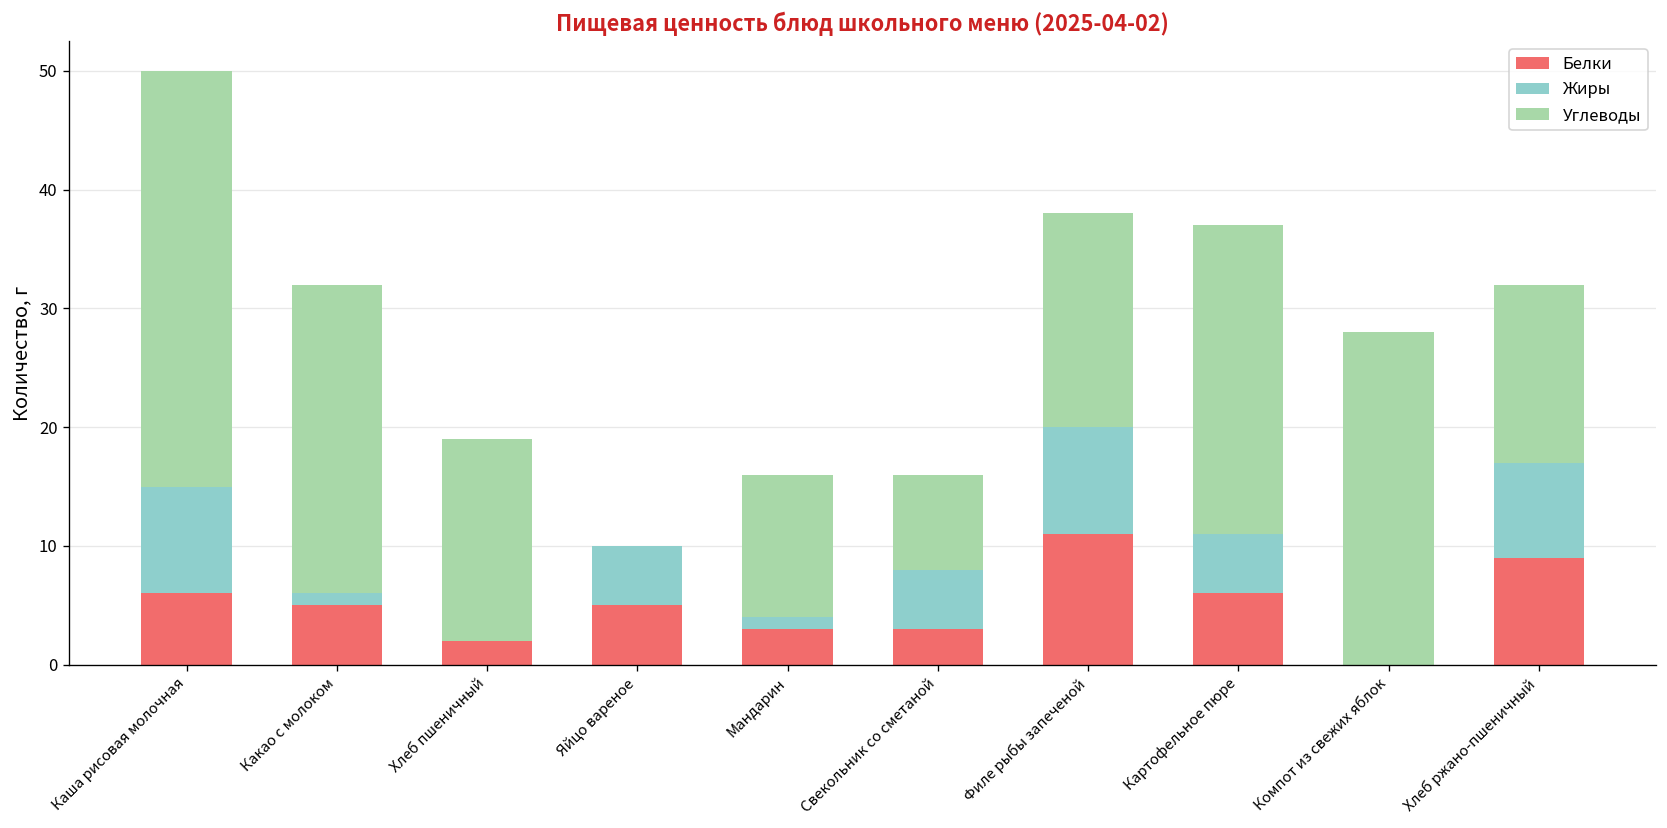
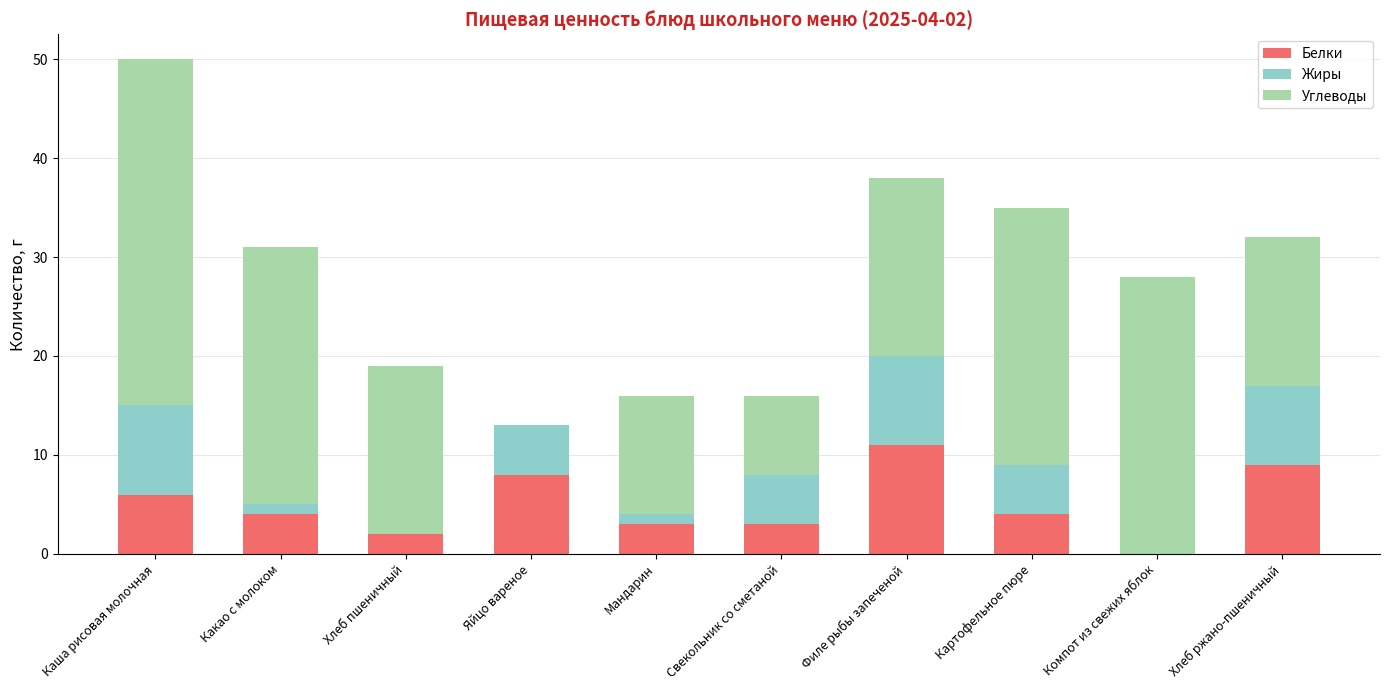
  {
    "Белки": {
      "Каша рисовая молочная": 6,
-     "Какао с молоком": 5,
+     "Какао с молоком": 4,
      "Хлеб пшеничный": 2,
-     "Яйцо вареное": 5,
+     "Яйцо вареное": 8,
      "Мандарин": 3,
      "Свекольник со сметаной": 3,
      "Филе рыбы запеченой": 11,
-     "Картофельное пюре": 6,
+     "Картофельное пюре": 4,
      "Компот из свежих яблок": 0,
      "Хлеб ржано-пшеничный": 9
    }
  }
